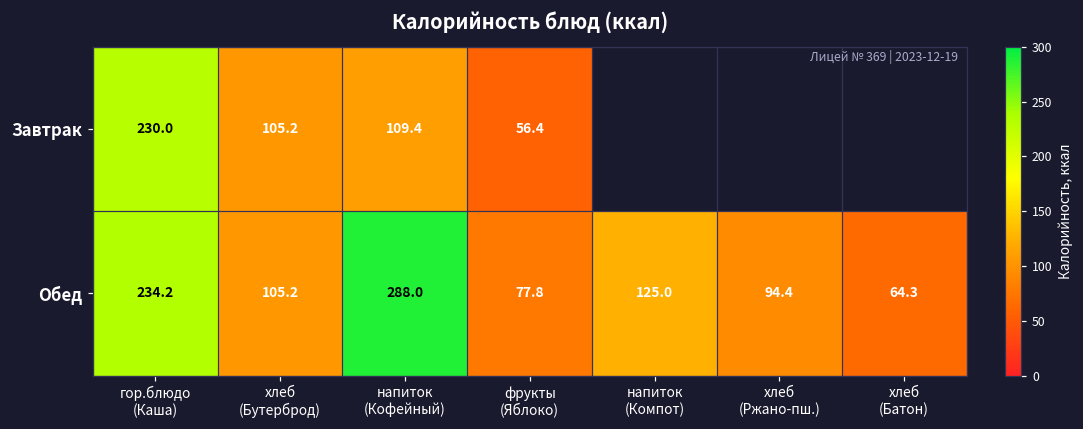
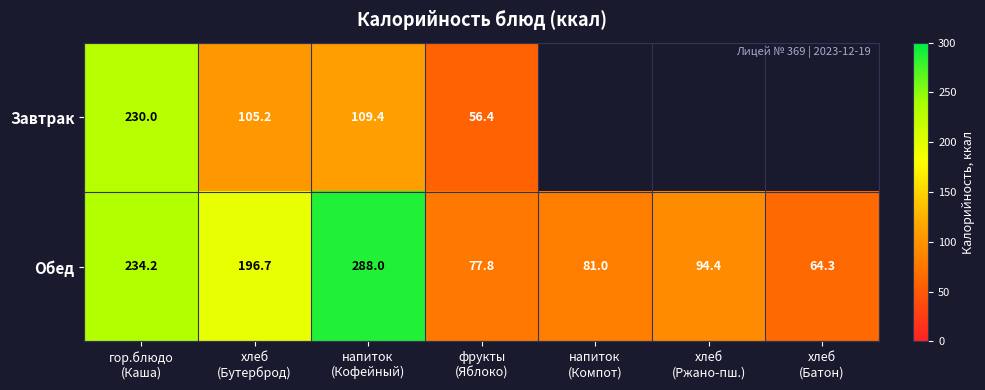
  {
    "Завтрак": {
      "гор.блюдо (Каша)": 230.0,
      "хлеб (Бутерброд)": 105.2,
      "напиток (Кофейный)": 109.4,
      "фрукты (Яблоко)": 56.4
    },
    "Обед": {
      "гор.блюдо (Каша)": 234.2,
-     "хлеб (Бутерброд)": 105.2,
+     "хлеб (Бутерброд)": 196.7,
      "напиток (Кофейный)": 288.0,
      "фрукты (Яблоко)": 77.8,
-     "напиток (Компот)": 125.0,
+     "напиток (Компот)": 81.0,
      "хлеб (Ржано-пш.)": 94.4,
      "хлеб (Батон)": 64.3
    }
  }
